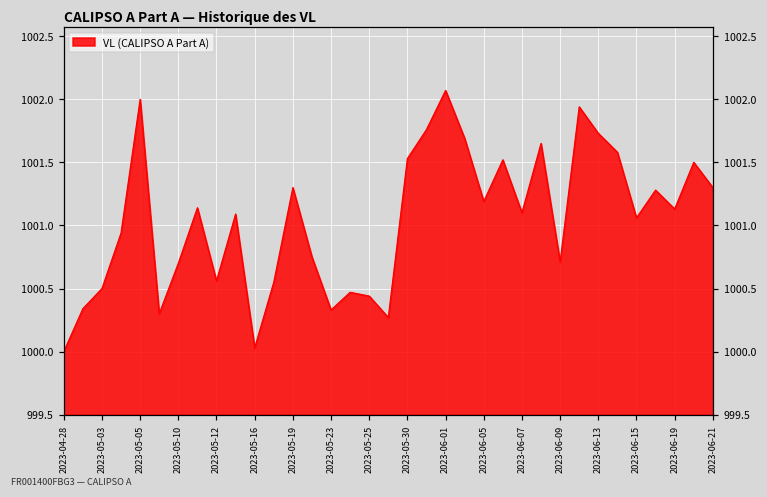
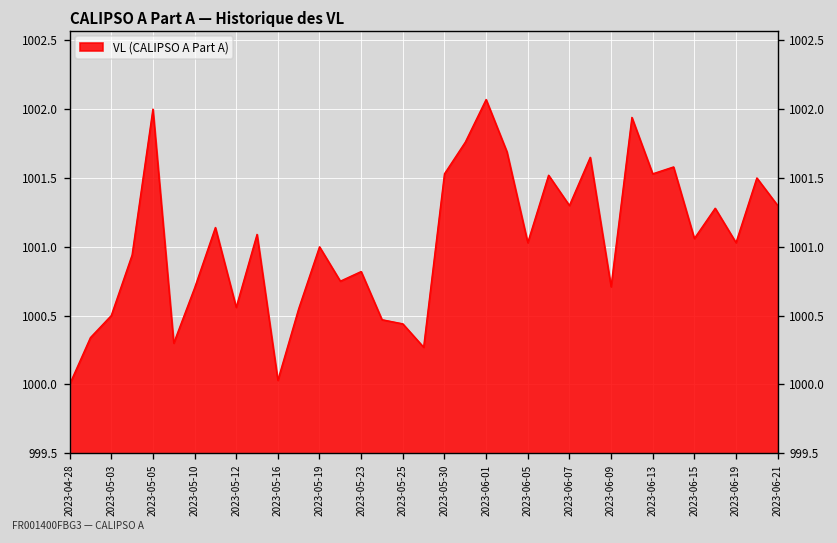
  {
    "2023-04-28": 1000.00,
    "2023-05-03": 1000.50,
    "2023-05-05": 1002.00,
    "2023-05-10": 1000.70,
    "2023-05-12": 1000.56,
    "2023-05-16": 1000.03,
-   "2023-05-19": 1001.3,
-   "2023-05-23": 1000.33,
+   "2023-05-19": 1001.0,
+   "2023-05-23": 1000.82,
    "2023-05-25": 1000.44,
    "2023-05-30": 1001.53,
    "2023-06-01": 1002.07,
-   "2023-06-05": 1001.19,
-   "2023-06-07": 1001.1,
+   "2023-06-05": 1001.03,
+   "2023-06-07": 1001.3,
    "2023-06-09": 1000.71,
-   "2023-06-13": 1001.73,
+   "2023-06-13": 1001.53,
    "2023-06-15": 1001.06,
-   "2023-06-19": 1001.13,
+   "2023-06-19": 1001.03,
    "2023-06-21": 1001.30
  }
